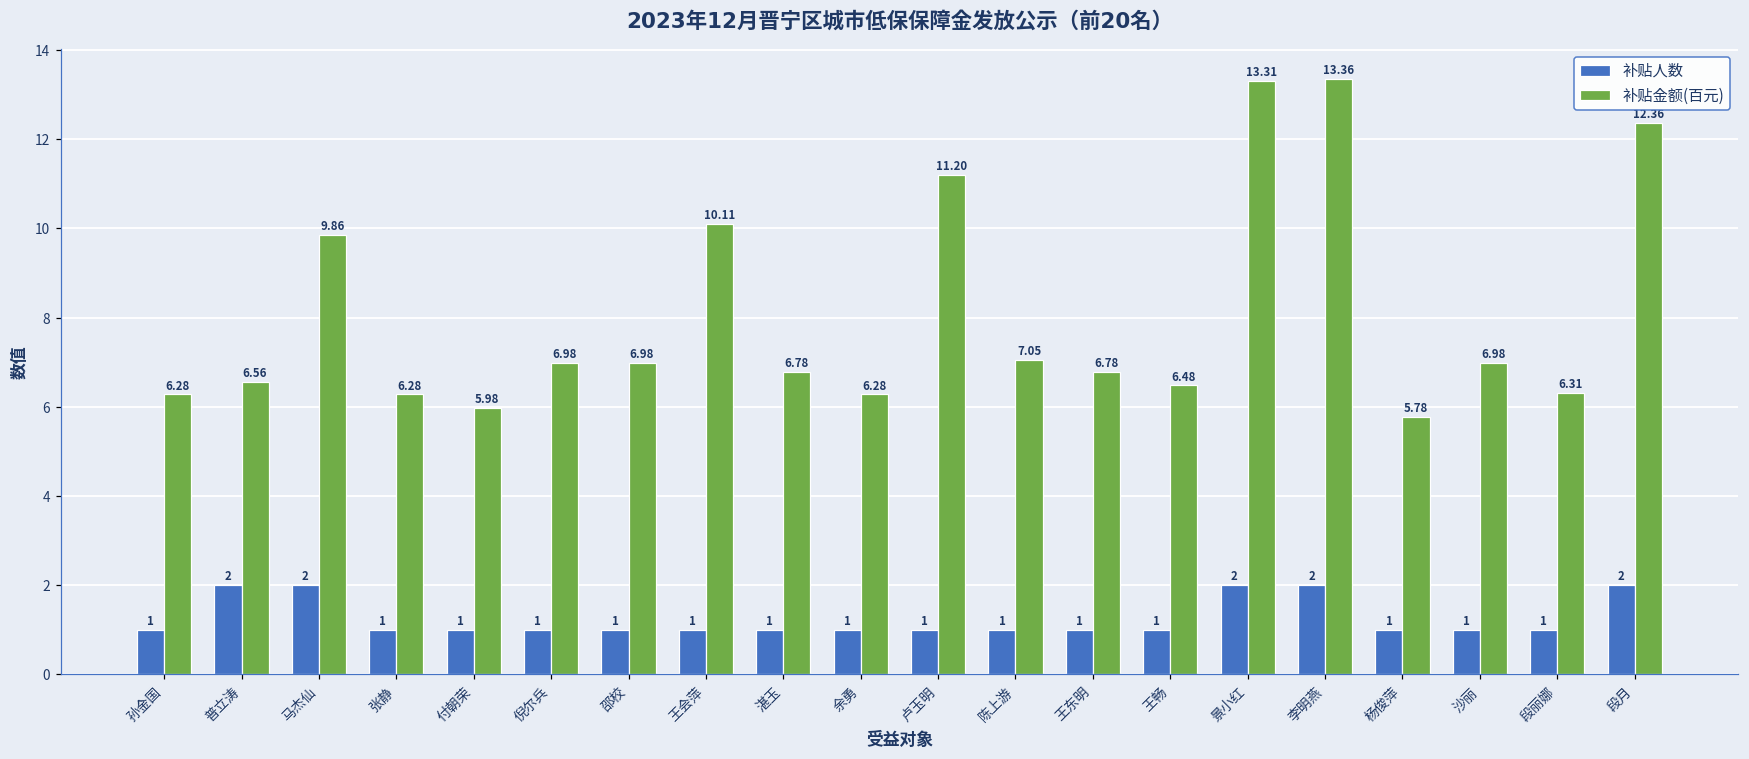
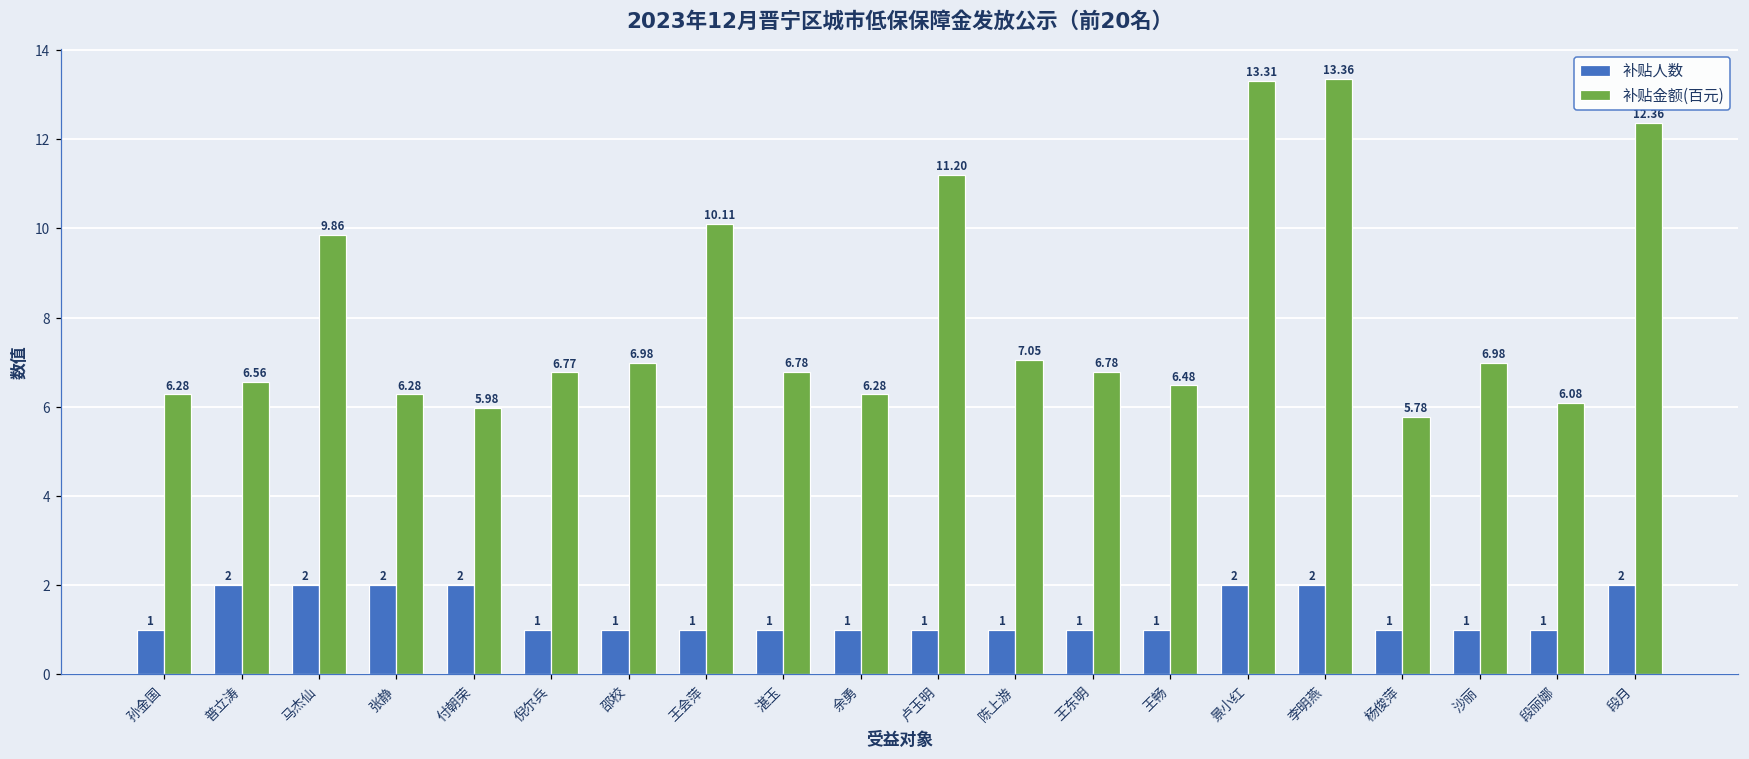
  {
    "补贴人数": {
      "孙金国": 1,
      "普立涛": 2,
      "马杰仙": 2,
-     "张静": 1,
-     "付朝荣": 1,
+     "张静": 2,
+     "付朝荣": 2,
      "倪尔兵": 1,
      "邵校": 1,
      "王会萍": 1,
      "湛玉": 1,
      "余勇": 1,
      "卢玉明": 1,
      "陈上游": 1,
      "王东明": 1,
      "王畅": 1,
      "景小红": 2,
      "李明燕": 2,
      "杨俊萍": 1,
      "沙丽": 1,
      "段丽娜": 1,
      "段月": 2
    },
    "补贴金额(百元)": {
      "孙金国": 6.28,
      "普立涛": 6.56,
      "马杰仙": 9.86,
      "张静": 6.28,
      "付朝荣": 5.98,
-     "倪尔兵": 6.98,
+     "倪尔兵": 6.77,
      "邵校": 6.98,
      "王会萍": 10.11,
      "湛玉": 6.78,
      "余勇": 6.28,
      "卢玉明": 11.20,
      "陈上游": 7.05,
      "王东明": 6.78,
      "王畅": 6.48,
      "景小红": 13.31,
      "李明燕": 13.36,
      "杨俊萍": 5.78,
      "沙丽": 6.98,
-     "段丽娜": 6.31,
+     "段丽娜": 6.08,
      "段月": 12.36
    }
  }
